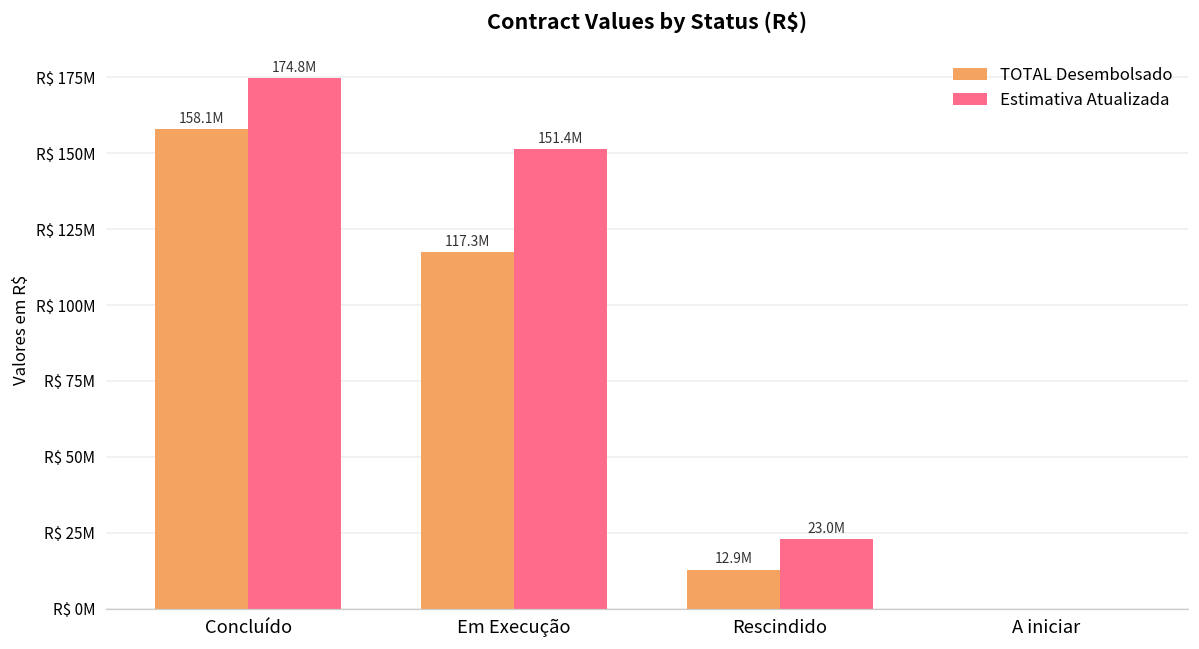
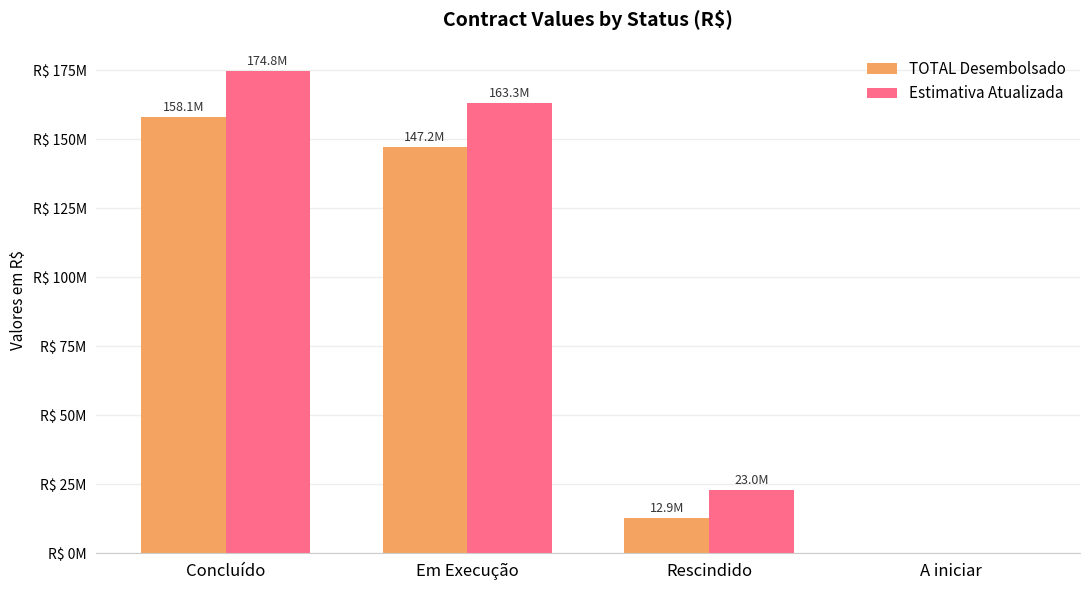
  {
    "TOTAL Desembolsado": {
      "Concluído": "158.1M",
-     "Em Execução": "117.3M",
+     "Em Execução": "147.2M",
      "Rescindido": "12.9M"
    },
    "Estimativa Atualizada": {
      "Concluído": "174.8M",
-     "Em Execução": "151.4M",
+     "Em Execução": "163.3M",
      "Rescindido": "23.0M"
    }
  }
